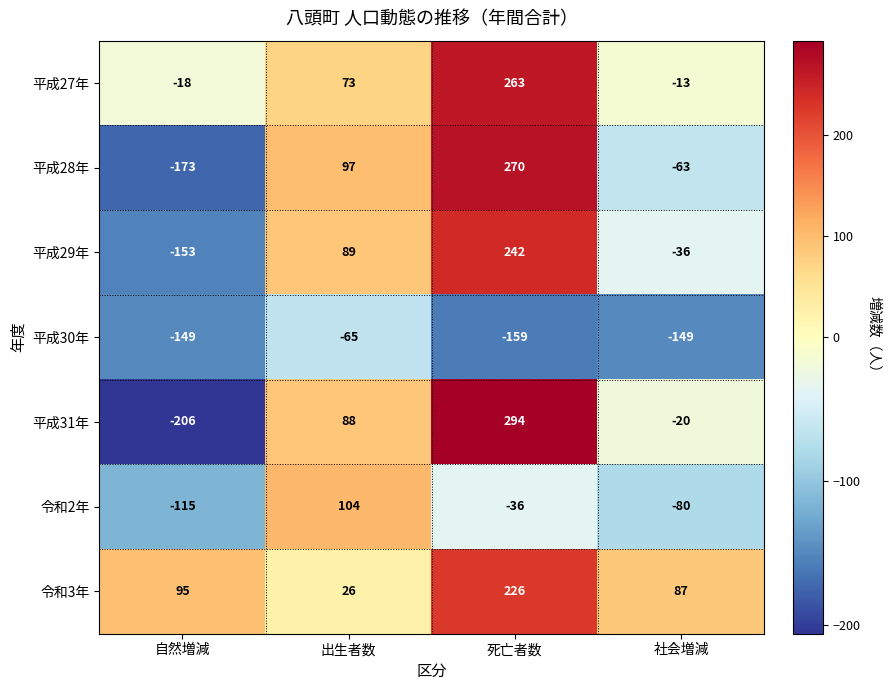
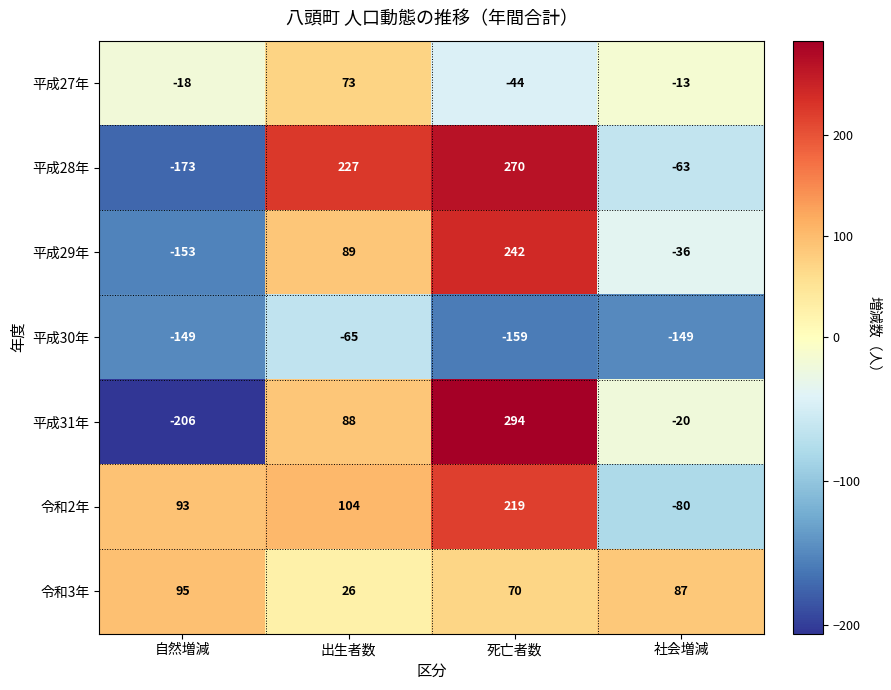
  {
    "平成27年": {
      "自然増減": -18,
      "出生者数": 73,
-     "死亡者数": 263,
+     "死亡者数": -44,
      "社会増減": -13
    },
    "平成28年": {
      "自然増減": -173,
-     "出生者数": 97,
+     "出生者数": 227,
      "死亡者数": 270,
      "社会増減": -63
    },
    "平成29年": {
      "自然増減": -153,
      "出生者数": 89,
      "死亡者数": 242,
      "社会増減": -36
    },
    "平成30年": {
      "自然増減": -149,
      "出生者数": -65,
      "死亡者数": -159,
      "社会増減": -149
    },
    "平成31年": {
      "自然増減": -206,
      "出生者数": 88,
      "死亡者数": 294,
      "社会増減": -20
    },
    "令和2年": {
-     "自然増減": -115,
+     "自然増減": 93,
      "出生者数": 104,
-     "死亡者数": -36,
+     "死亡者数": 219,
      "社会増減": -80
    },
    "令和3年": {
      "自然増減": 95,
      "出生者数": 26,
-     "死亡者数": 226,
+     "死亡者数": 70,
      "社会増減": 87
    }
  }
